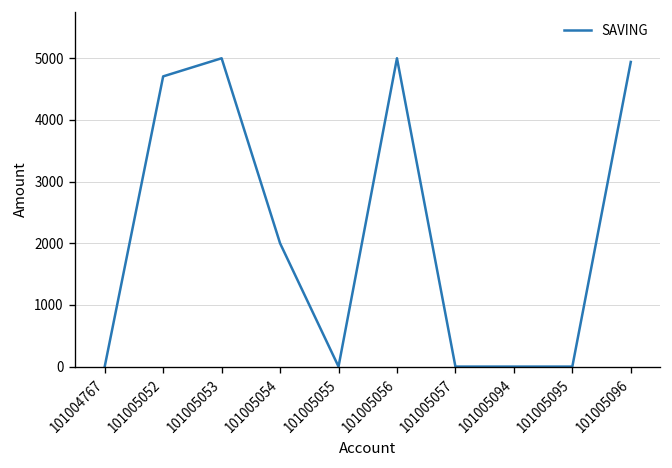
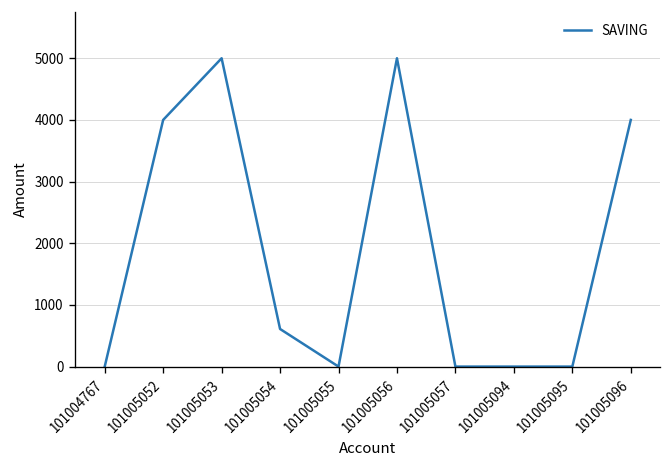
  {
    "101004767": 0,
-   "101005052": 4700,
+   "101005052": 4000,
    "101005053": 5000,
-   "101005054": 2000,
+   "101005054": 600,
    "101005055": 0,
    "101005056": 5000,
    "101005057": 0,
    "101005094": 0,
    "101005095": 0,
-   "101005096": 4900
+   "101005096": 4000
  }
